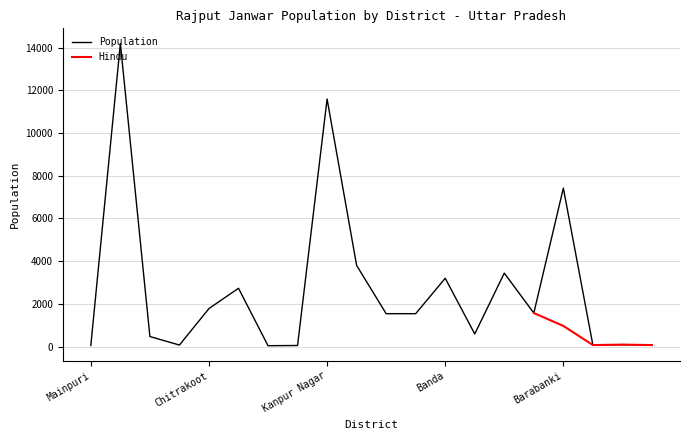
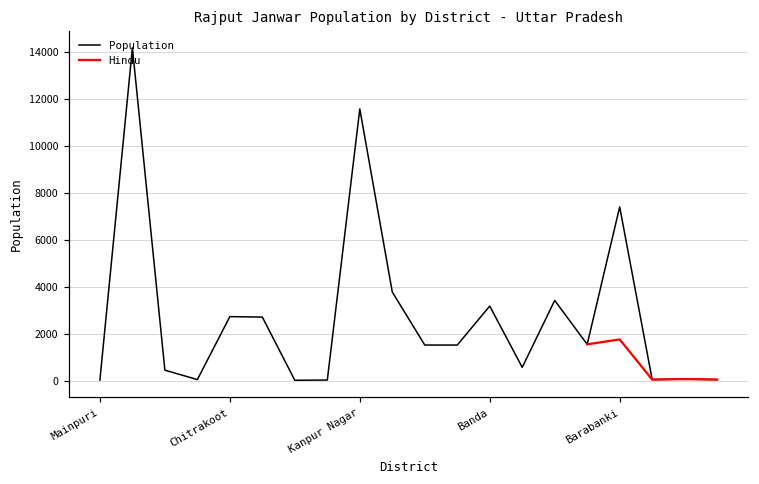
  {
    "Population": {
      "Mainpuri": 100,
-     "Chitrakoot": 1800,
+     "Chitrakoot": 2800,
      "Kanpur Nagar": 11600,
      "Banda": 3200,
      "Barabanki": 7400
    },
    "Hindu": {
-     "Barabanki": 1000
+     "Barabanki": 1800
    }
  }
